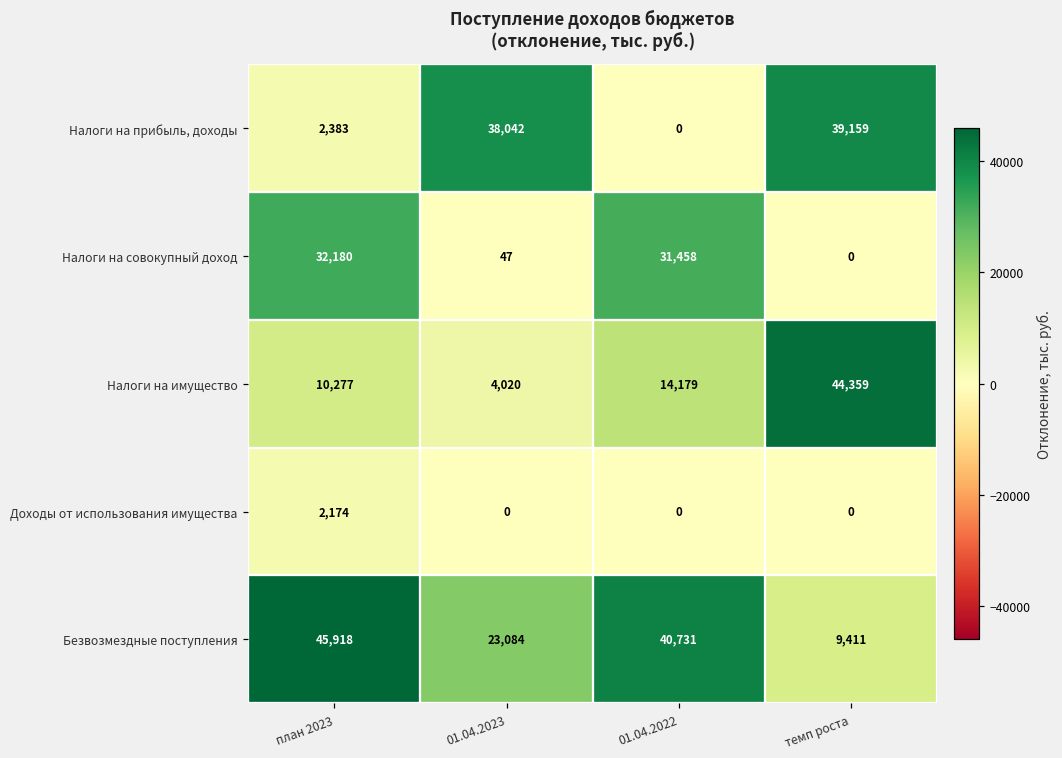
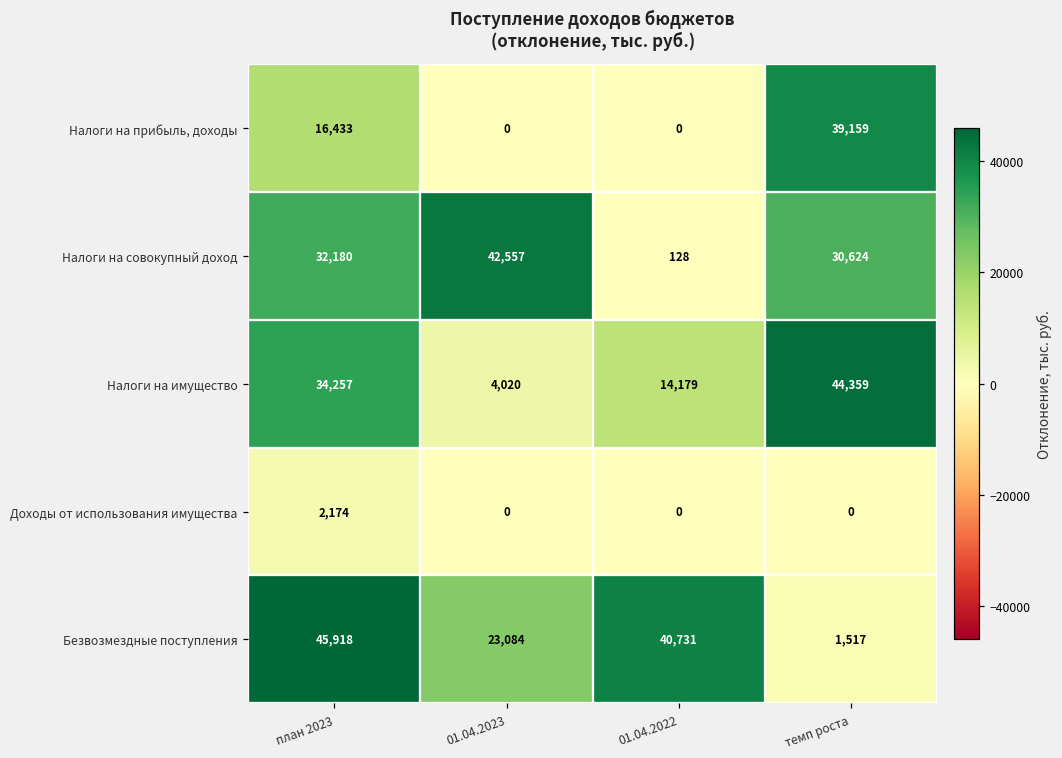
  {
    "Налоги на прибыль, доходы": {
-     "план 2023": "2,383",
-     "01.04.2023": "38,042",
+     "план 2023": "16,433",
+     "01.04.2023": "0",
      "01.04.2022": "0",
      "темп роста": "39,159"
    },
    "Налоги на совокупный доход": {
      "план 2023": "32,180",
-     "01.04.2023": "47",
-     "01.04.2022": "31,458",
-     "темп роста": "0"
+     "01.04.2023": "42,557",
+     "01.04.2022": "128",
+     "темп роста": "30,624"
    },
    "Налоги на имущество": {
-     "план 2023": "10,277",
+     "план 2023": "34,257",
      "01.04.2023": "4,020",
      "01.04.2022": "14,179",
      "темп роста": "44,359"
    },
    "Доходы от использования имущества": {
      "план 2023": "2,174",
      "01.04.2023": "0",
      "01.04.2022": "0",
      "темп роста": "0"
    },
    "Безвозмездные поступления": {
      "план 2023": "45,918",
      "01.04.2023": "23,084",
      "01.04.2022": "40,731",
-     "темп роста": "9,411"
+     "темп роста": "1,517"
    }
  }
